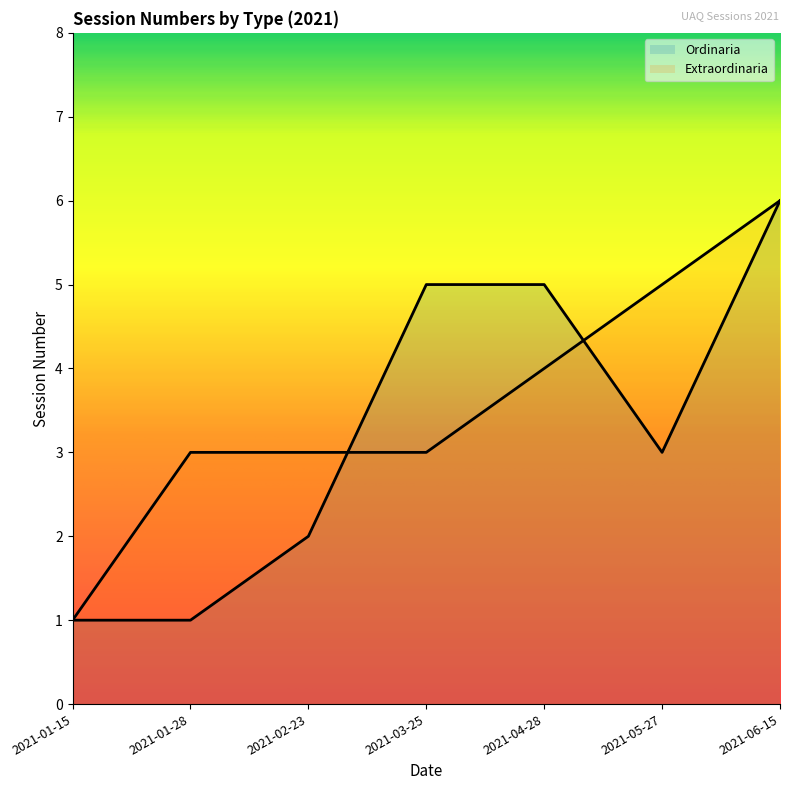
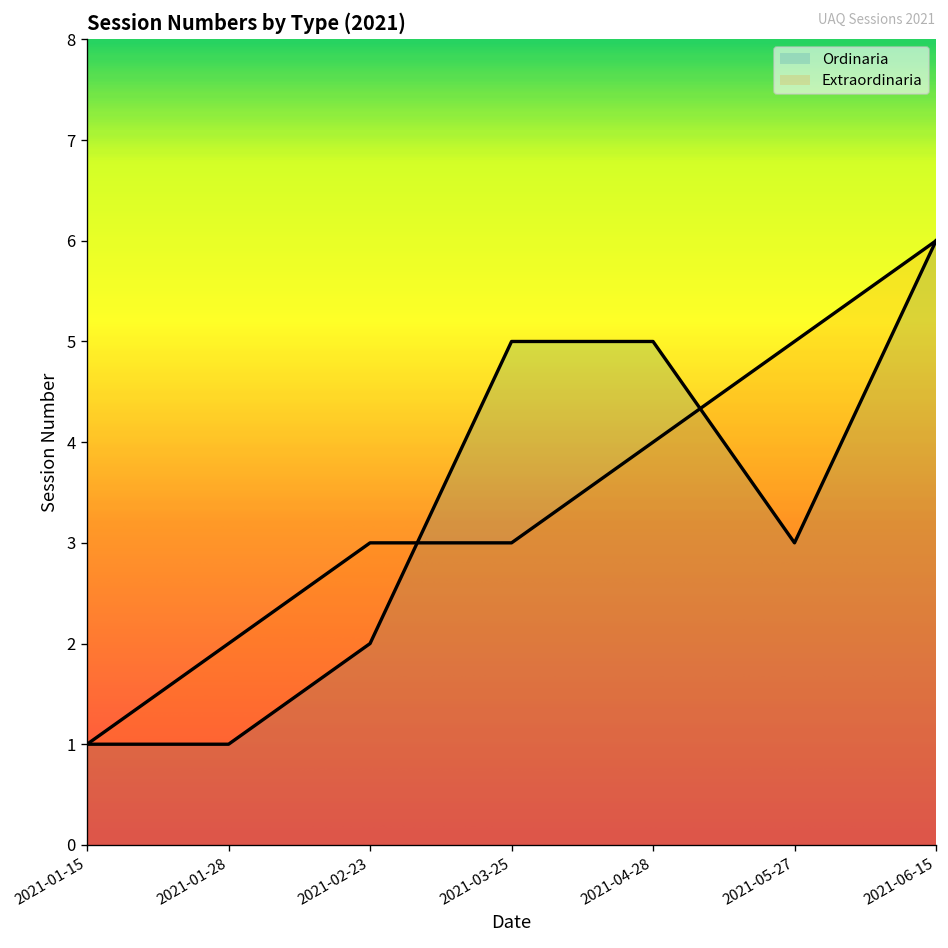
  {
    "Ordinaria": {
      "2021-01-28": 1,
      "2021-02-23": 2,
      "2021-03-25": 5,
      "2021-04-28": 5,
      "2021-05-27": 3
    },
    "Extraordinaria": {
-     "2021-01-28": 3,
+     "2021-01-28": 2,
      "2021-02-23": 3,
      "2021-03-25": 3,
      "2021-04-28": 4,
      "2021-05-27": 5
    }
  }
